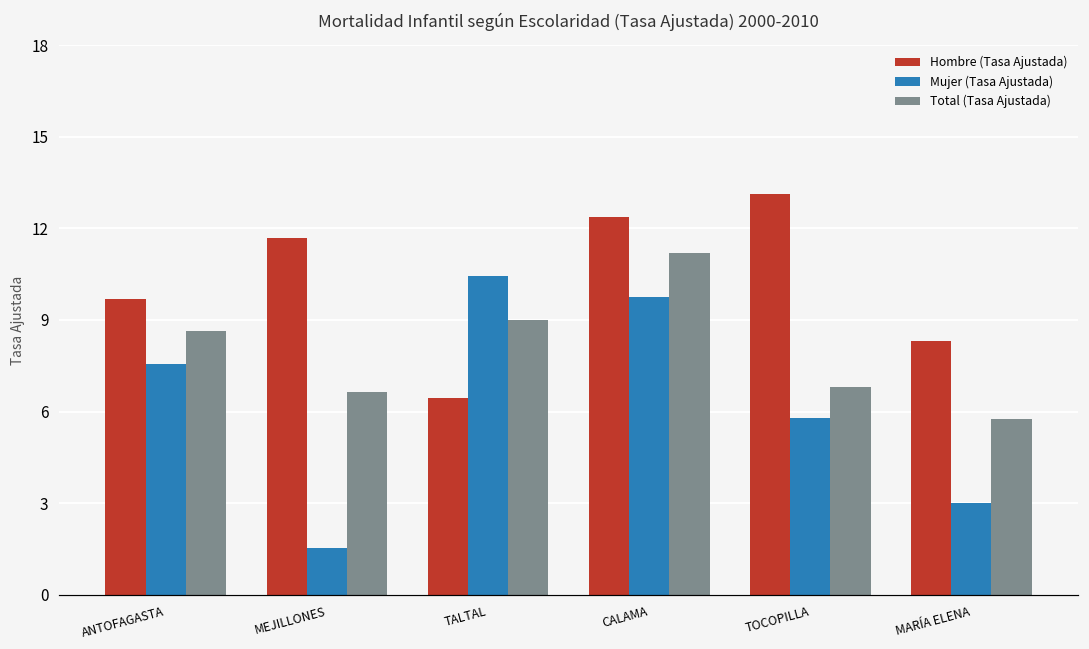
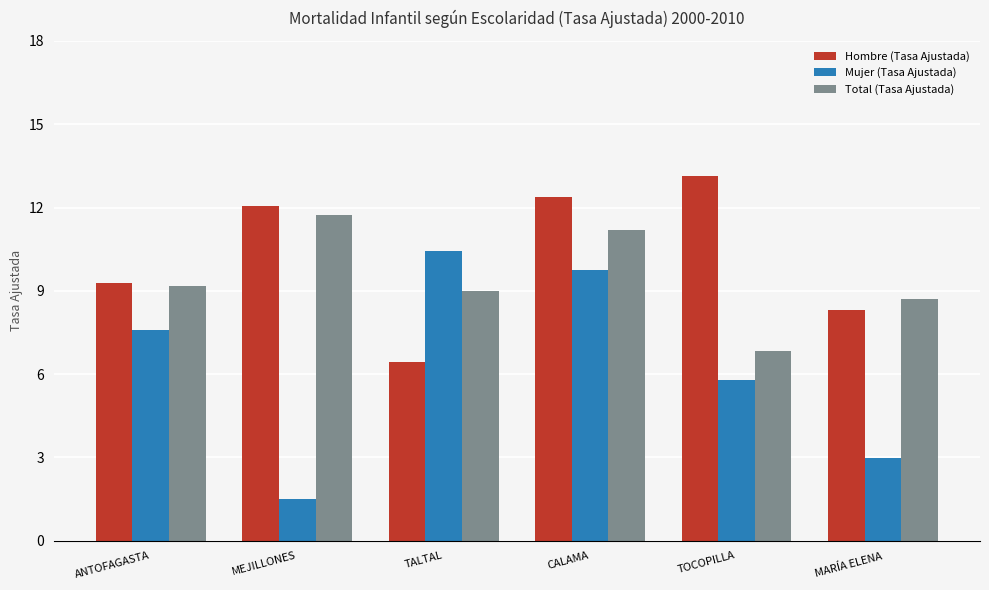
  {
    "Hombre (Tasa Ajustada)": {
-     "ANTOFAGASTA": 9.7,
-     "MEJILLONES": 11.7,
+     "ANTOFAGASTA": 9.3,
+     "MEJILLONES": 12.0,
      "TALTAL": 6.4,
      "CALAMA": 12.4,
      "TOCOPILLA": 13.1,
      "MARÍA ELENA": 8.3
    },
    "Mujer (Tasa Ajustada)": {
      "ANTOFAGASTA": 7.6,
      "MEJILLONES": 1.5,
      "TALTAL": 10.4,
      "CALAMA": 9.7,
      "TOCOPILLA": 5.8,
      "MARÍA ELENA": 3.0
    },
    "Total (Tasa Ajustada)": {
-     "ANTOFAGASTA": 8.6,
-     "MEJILLONES": 6.6,
+     "ANTOFAGASTA": 9.2,
+     "MEJILLONES": 11.7,
      "TALTAL": 9.0,
      "CALAMA": 11.2,
      "TOCOPILLA": 6.8,
-     "MARÍA ELENA": 5.8
+     "MARÍA ELENA": 8.7
    }
  }
